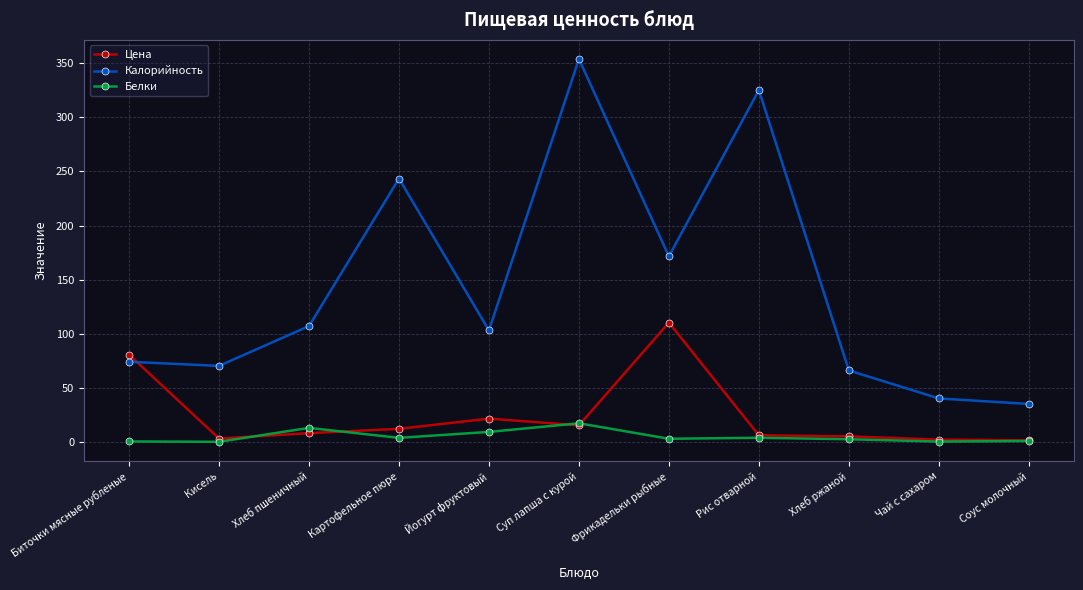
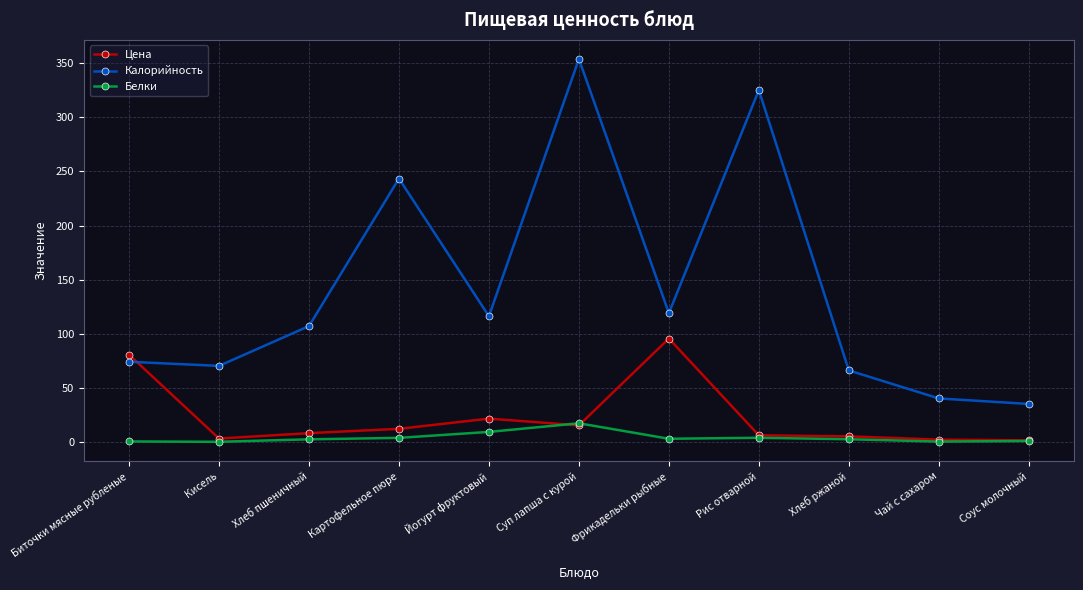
  {
    "Цена": {
      "Биточки мясные рубленые": 81,
      "Кисель": 3,
      "Хлеб пшеничный": 8,
      "Картофельное пюре": 12,
      "Йогурт фруктовый": 21,
-     "Фрикадельки рыбные": 110,
+     "Фрикадельки рыбные": 95,
      "Хлеб ржаной": 5
    },
    "Калорийность": {
      "Биточки мясные рубленые": 74,
      "Кисель": 70,
      "Хлеб пшеничный": 107,
      "Картофельное пюре": 243,
-     "Йогурт фруктовый": 103,
+     "Йогурт фруктовый": 116,
      "Суп лапша с курой": 354,
-     "Фрикадельки рыбные": 172,
+     "Фрикадельки рыбные": 119,
      "Рис отварной": 325,
      "Хлеб ржаной": 66,
      "Чай с сахаром": 40,
      "Соус молочный": 35
    },
    "Белки": {
      "Биточки мясные рубленые": 0,
      "Кисель": 0,
-     "Хлеб пшеничный": 13,
+     "Хлеб пшеничный": 2,
      "Картофельное пюре": 4,
      "Йогурт фруктовый": 9,
      "Фрикадельки рыбные": 3,
      "Хлеб ржаной": 2
    }
  }
